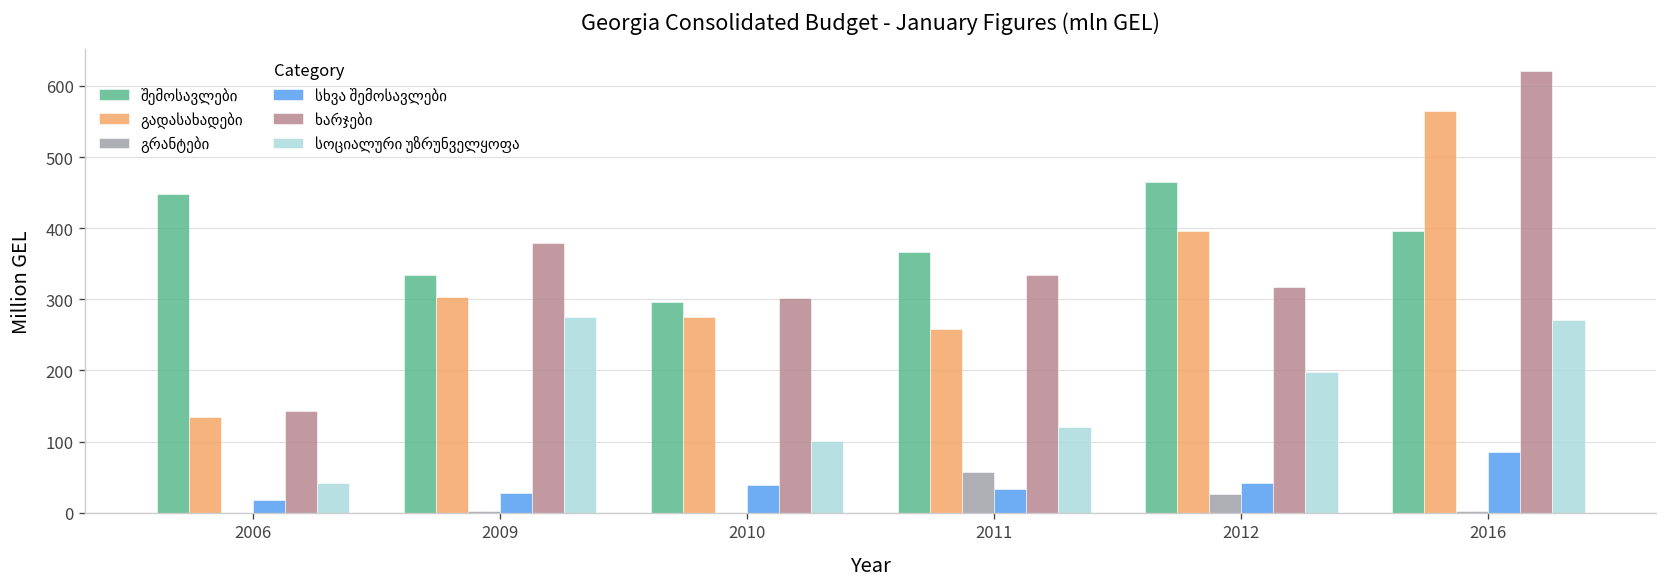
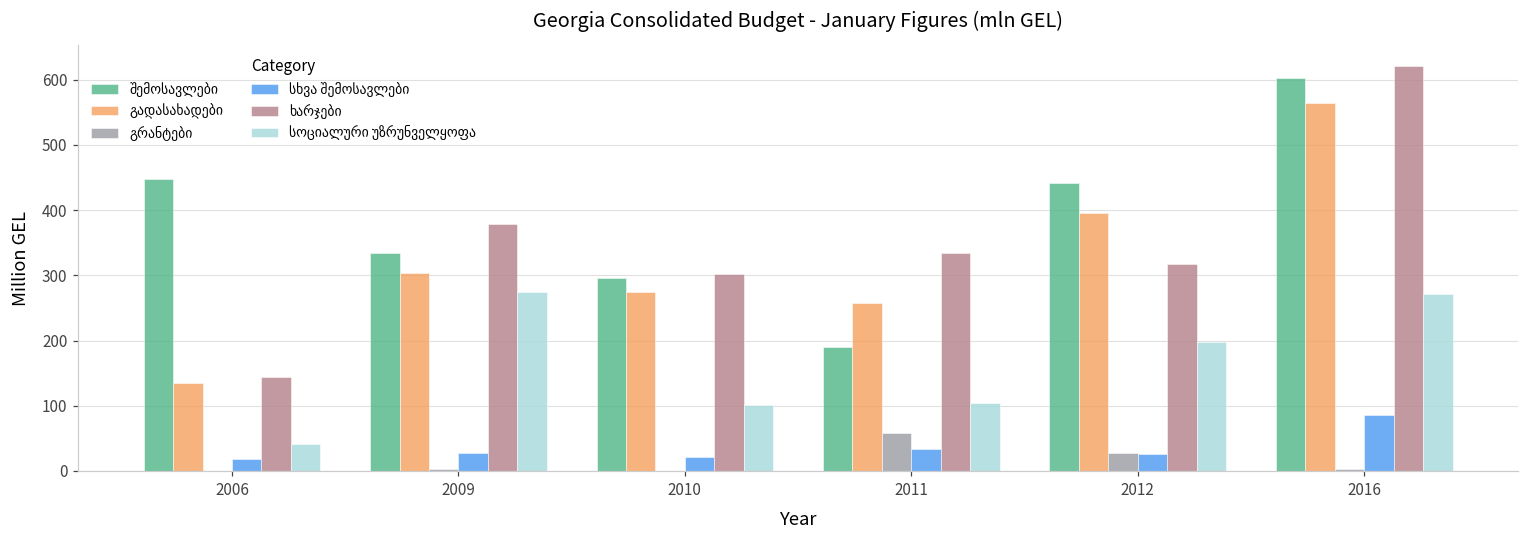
  {
    "შემოსავლები": {
      "2006": 450,
      "2009": 330,
      "2010": 300,
-     "2011": 370,
-     "2012": 460,
-     "2016": 400
+     "2011": 190,
+     "2012": 440,
+     "2016": 600
    },
    "გადასახადები": {
      "2006": 130,
      "2009": 300,
      "2010": 280,
      "2011": 260,
      "2012": 400,
      "2016": 560
    },
    "სხვა შემოსავლები": {
      "2006": 20,
      "2009": 30,
-     "2010": 40,
+     "2010": 20,
      "2011": 30,
-     "2012": 40,
+     "2012": 30,
      "2016": 90
    },
    "სოციალური უზრუნველყოფა": {
      "2006": 40,
      "2009": 280,
      "2010": 100,
-     "2011": 120,
+     "2011": 100,
      "2012": 200,
      "2016": 270
    }
  }
